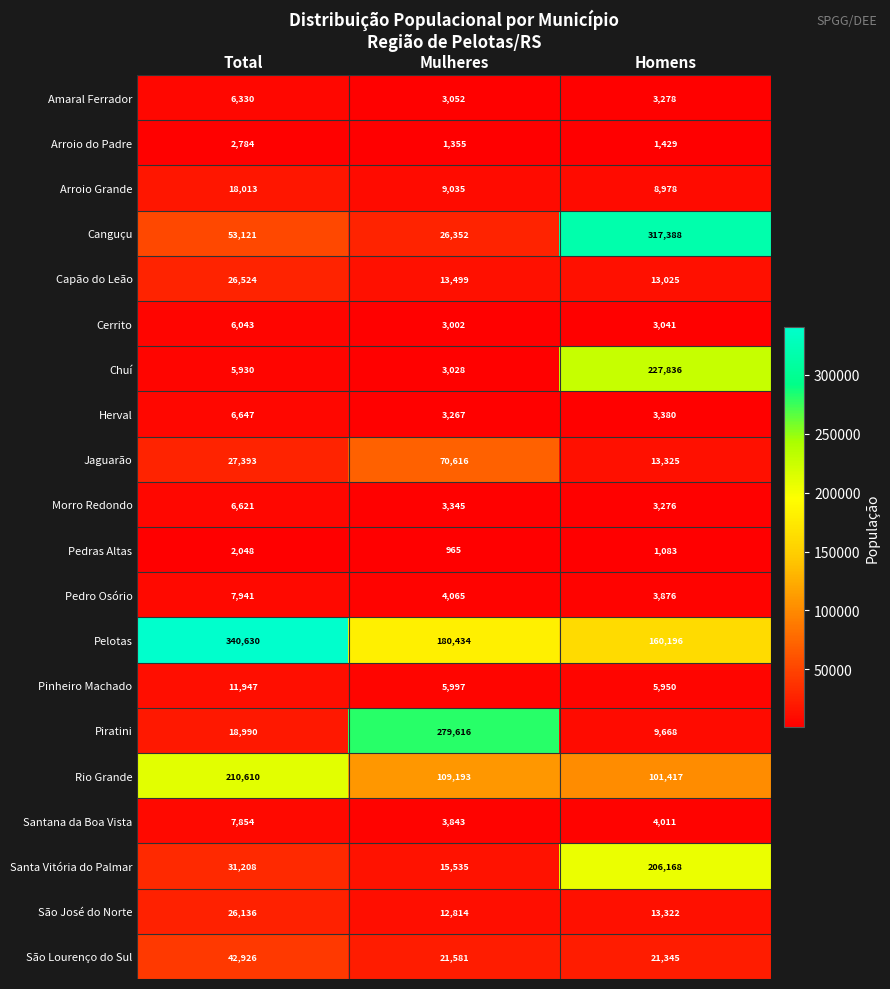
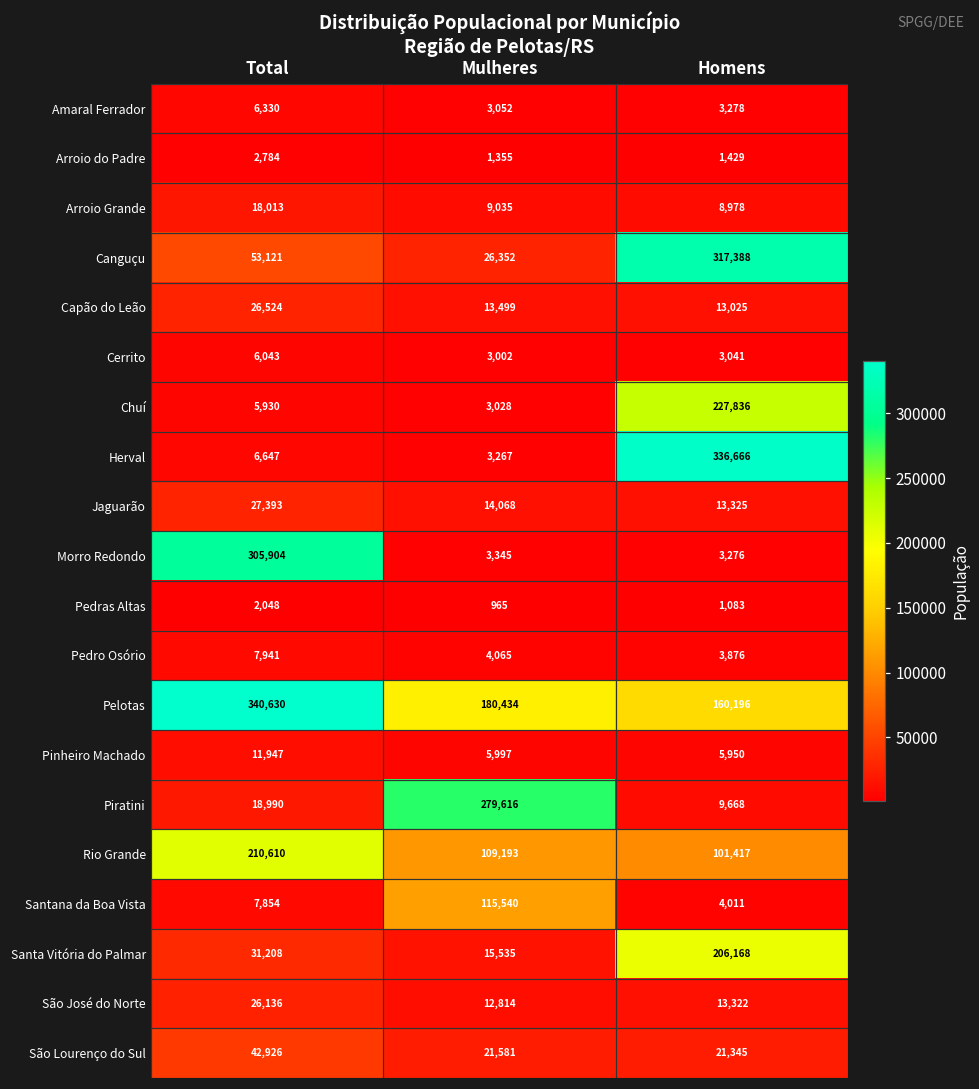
  {
    "Amaral Ferrador": {
      "Total": "6,330",
      "Mulheres": "3,052",
      "Homens": "3,278"
    },
    "Arroio do Padre": {
      "Total": "2,784",
      "Mulheres": "1,355",
      "Homens": "1,429"
    },
    "Arroio Grande": {
      "Total": "18,013",
      "Mulheres": "9,035",
      "Homens": "8,978"
    },
    "Canguçu": {
      "Total": "53,121",
      "Mulheres": "26,352",
      "Homens": "317,388"
    },
    "Capão do Leão": {
      "Total": "26,524",
      "Mulheres": "13,499",
      "Homens": "13,025"
    },
    "Cerrito": {
      "Total": "6,043",
      "Mulheres": "3,002",
      "Homens": "3,041"
    },
    "Chuí": {
      "Total": "5,930",
      "Mulheres": "3,028",
      "Homens": "227,836"
    },
    "Herval": {
      "Total": "6,647",
      "Mulheres": "3,267",
-     "Homens": "3,380"
+     "Homens": "336,666"
    },
    "Jaguarão": {
      "Total": "27,393",
-     "Mulheres": "70,616",
+     "Mulheres": "14,068",
      "Homens": "13,325"
    },
    "Morro Redondo": {
-     "Total": "6,621",
+     "Total": "305,904",
      "Mulheres": "3,345",
      "Homens": "3,276"
    },
    "Pedras Altas": {
      "Total": "2,048",
      "Mulheres": "965",
      "Homens": "1,083"
    },
    "Pedro Osório": {
      "Total": "7,941",
      "Mulheres": "4,065",
      "Homens": "3,876"
    },
    "Pelotas": {
      "Total": "340,630",
      "Mulheres": "180,434",
      "Homens": "160,196"
    },
    "Pinheiro Machado": {
      "Total": "11,947",
      "Mulheres": "5,997",
      "Homens": "5,950"
    },
    "Piratini": {
      "Total": "18,990",
      "Mulheres": "279,616",
      "Homens": "9,668"
    },
    "Rio Grande": {
      "Total": "210,610",
      "Mulheres": "109,193",
      "Homens": "101,417"
    },
    "Santana da Boa Vista": {
      "Total": "7,854",
-     "Mulheres": "3,843",
+     "Mulheres": "115,540",
      "Homens": "4,011"
    },
    "Santa Vitória do Palmar": {
      "Total": "31,208",
      "Mulheres": "15,535",
      "Homens": "206,168"
    },
    "São José do Norte": {
      "Total": "26,136",
      "Mulheres": "12,814",
      "Homens": "13,322"
    },
    "São Lourenço do Sul": {
      "Total": "42,926",
      "Mulheres": "21,581",
      "Homens": "21,345"
    }
  }
